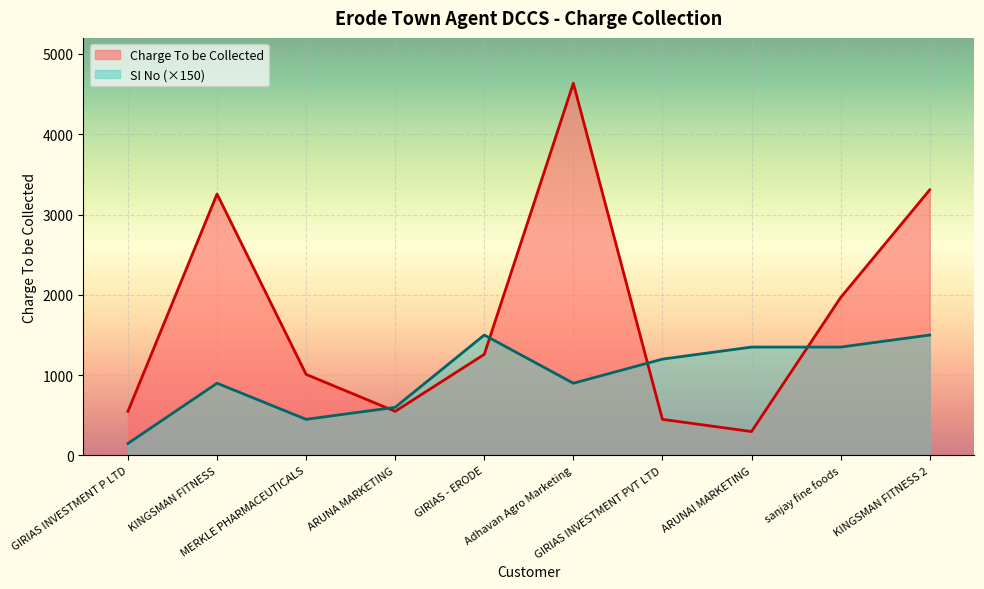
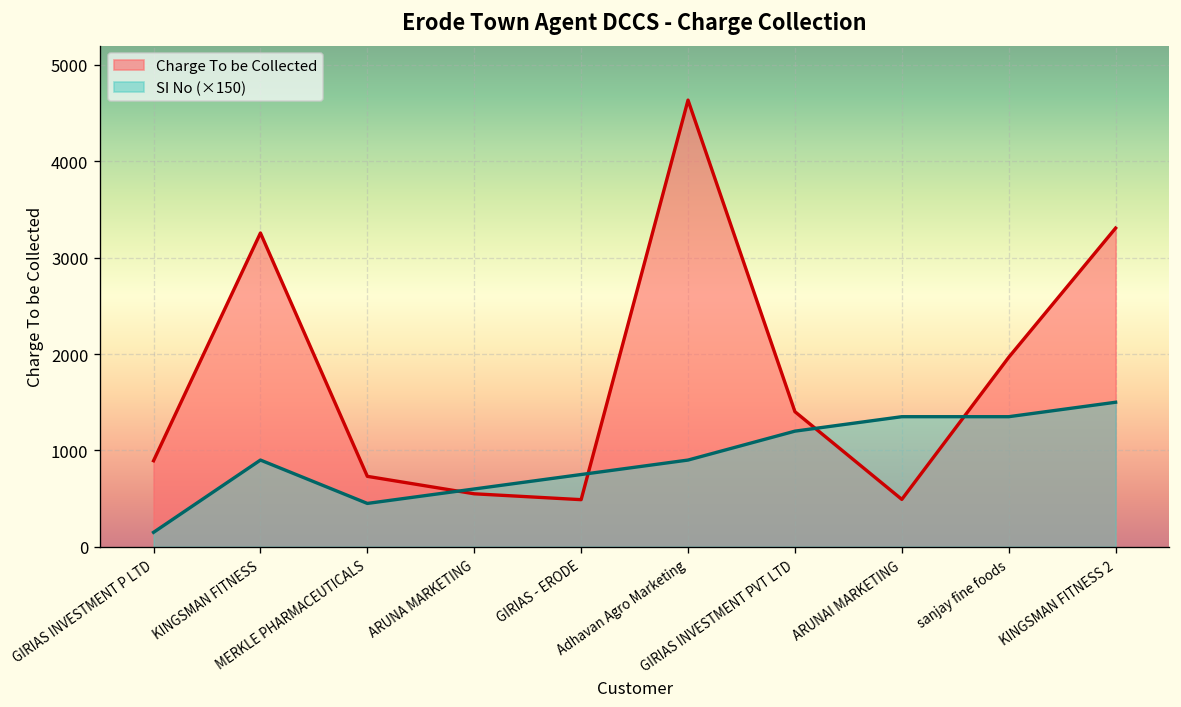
  {
    "Charge To be Collected": {
-     "GIRIAS INVESTMENT P LTD": 600,
+     "GIRIAS INVESTMENT P LTD": 900,
      "KINGSMAN FITNESS": 3300,
-     "MERKLE PHARMACEUTICALS": 1000,
+     "MERKLE PHARMACEUTICALS": 700,
      "ARUNA MARKETING": 600,
-     "GIRIAS - ERODE": 1300,
+     "GIRIAS - ERODE": 500,
      "Adhavan Agro Marketing": 4600,
-     "GIRIAS INVESTMENT PVT LTD": 500,
-     "ARUNAI MARKETING": 300,
+     "GIRIAS INVESTMENT PVT LTD": 1400,
+     "ARUNAI MARKETING": 500,
      "sanjay fine foods": 2000,
      "KINGSMAN FITNESS 2": 3300
    },
    "SI No (×150)": {
      "GIRIAS INVESTMENT P LTD": 200,
      "KINGSMAN FITNESS": 900,
      "MERKLE PHARMACEUTICALS": 500,
      "ARUNA MARKETING": 600,
-     "GIRIAS - ERODE": 1500,
+     "GIRIAS - ERODE": 800,
      "Adhavan Agro Marketing": 900,
      "GIRIAS INVESTMENT PVT LTD": 1200,
      "ARUNAI MARKETING": 1400,
      "sanjay fine foods": 1400,
      "KINGSMAN FITNESS 2": 1500
    }
  }
